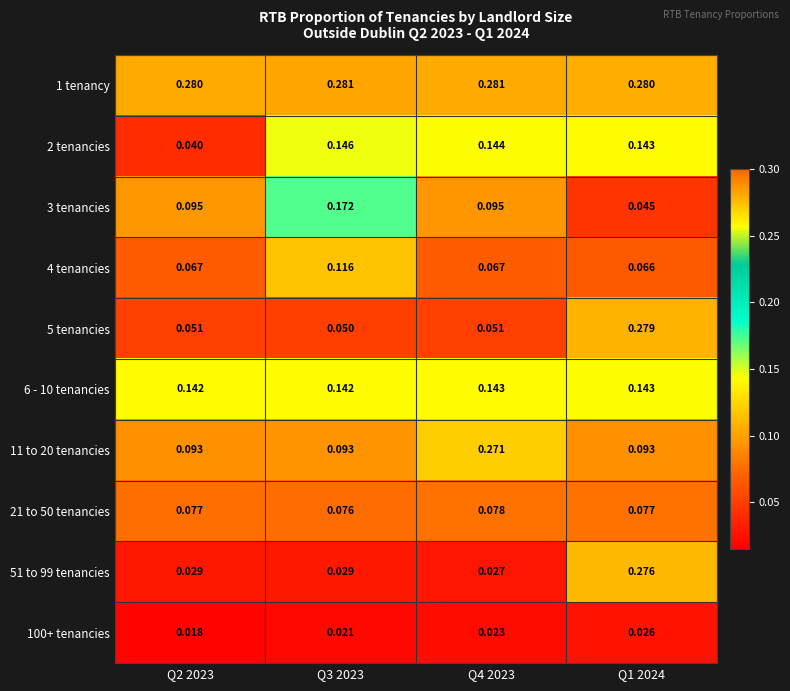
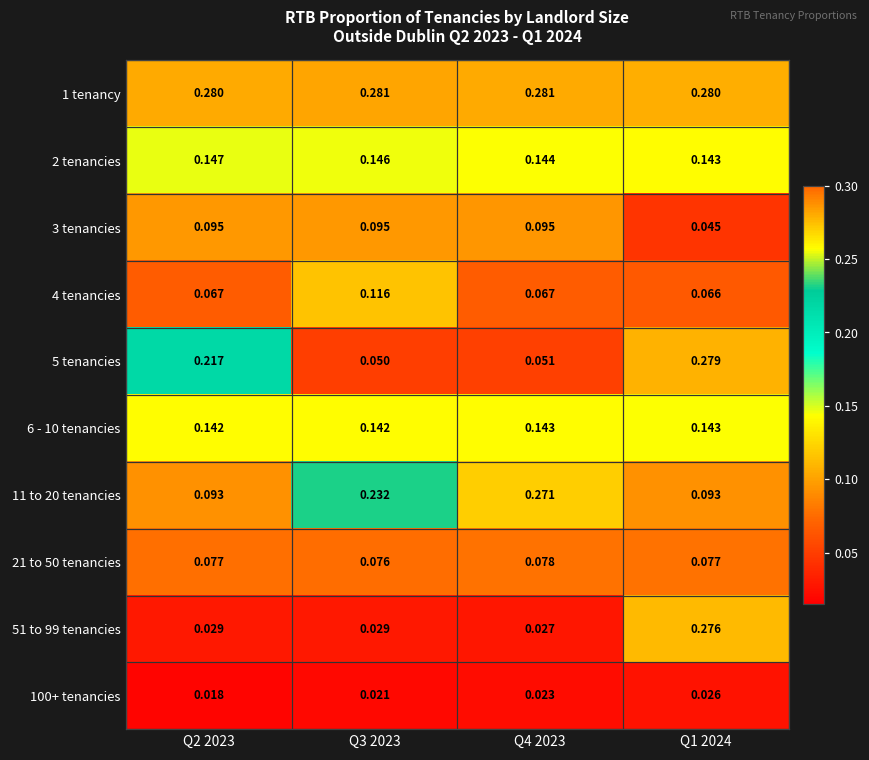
  {
    "1 tenancy": {
      "Q2 2023": 0.280,
      "Q3 2023": 0.281,
      "Q4 2023": 0.281,
      "Q1 2024": 0.280
    },
    "2 tenancies": {
-     "Q2 2023": 0.040,
+     "Q2 2023": 0.147,
      "Q3 2023": 0.146,
      "Q4 2023": 0.144,
      "Q1 2024": 0.143
    },
    "3 tenancies": {
      "Q2 2023": 0.095,
-     "Q3 2023": 0.172,
+     "Q3 2023": 0.095,
      "Q4 2023": 0.095,
      "Q1 2024": 0.045
    },
    "4 tenancies": {
      "Q2 2023": 0.067,
      "Q3 2023": 0.116,
      "Q4 2023": 0.067,
      "Q1 2024": 0.066
    },
    "5 tenancies": {
-     "Q2 2023": 0.051,
+     "Q2 2023": 0.217,
      "Q3 2023": 0.050,
      "Q4 2023": 0.051,
      "Q1 2024": 0.279
    },
    "6 - 10 tenancies": {
      "Q2 2023": 0.142,
      "Q3 2023": 0.142,
      "Q4 2023": 0.143,
      "Q1 2024": 0.143
    },
    "11 to 20 tenancies": {
      "Q2 2023": 0.093,
-     "Q3 2023": 0.093,
+     "Q3 2023": 0.232,
      "Q4 2023": 0.271,
      "Q1 2024": 0.093
    },
    "21 to 50 tenancies": {
      "Q2 2023": 0.077,
      "Q3 2023": 0.076,
      "Q4 2023": 0.078,
      "Q1 2024": 0.077
    },
    "51 to 99 tenancies": {
      "Q2 2023": 0.029,
      "Q3 2023": 0.029,
      "Q4 2023": 0.027,
      "Q1 2024": 0.276
    },
    "100+ tenancies": {
      "Q2 2023": 0.018,
      "Q3 2023": 0.021,
      "Q4 2023": 0.023,
      "Q1 2024": 0.026
    }
  }
